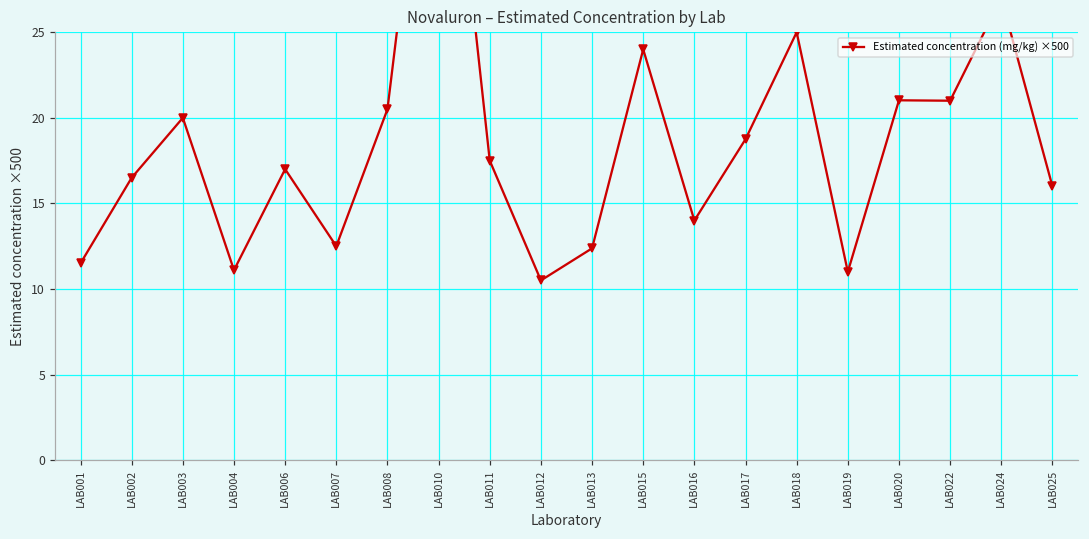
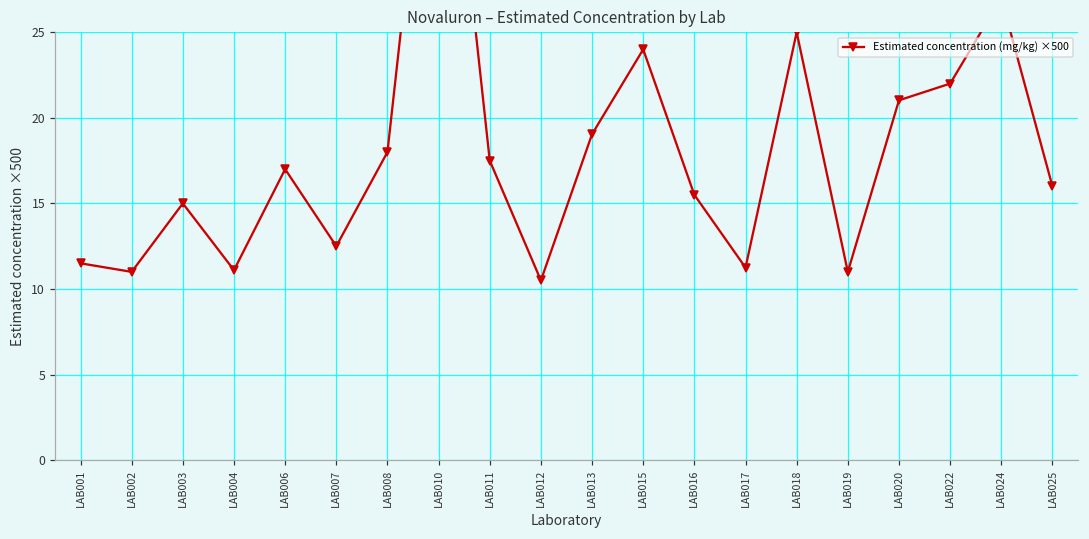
  {
    "LAB001": 11.5,
-   "LAB002": 16.5,
-   "LAB003": 20.0,
+   "LAB002": 11.0,
+   "LAB003": 15.0,
    "LAB004": 11.1,
    "LAB006": 17.0,
    "LAB007": 12.5,
-   "LAB008": 20.5,
+   "LAB008": 18.0,
    "LAB011": 17.5,
    "LAB012": 10.5,
-   "LAB013": 12.4,
+   "LAB013": 19.0,
    "LAB015": 24.0,
-   "LAB016": 14.0,
-   "LAB017": 18.8,
+   "LAB016": 15.5,
+   "LAB017": 11.3,
    "LAB018": 25.0,
    "LAB019": 11.0,
    "LAB020": 21.0,
-   "LAB022": 21.0,
+   "LAB022": 22.0,
    "LAB025": 16.0
  }
